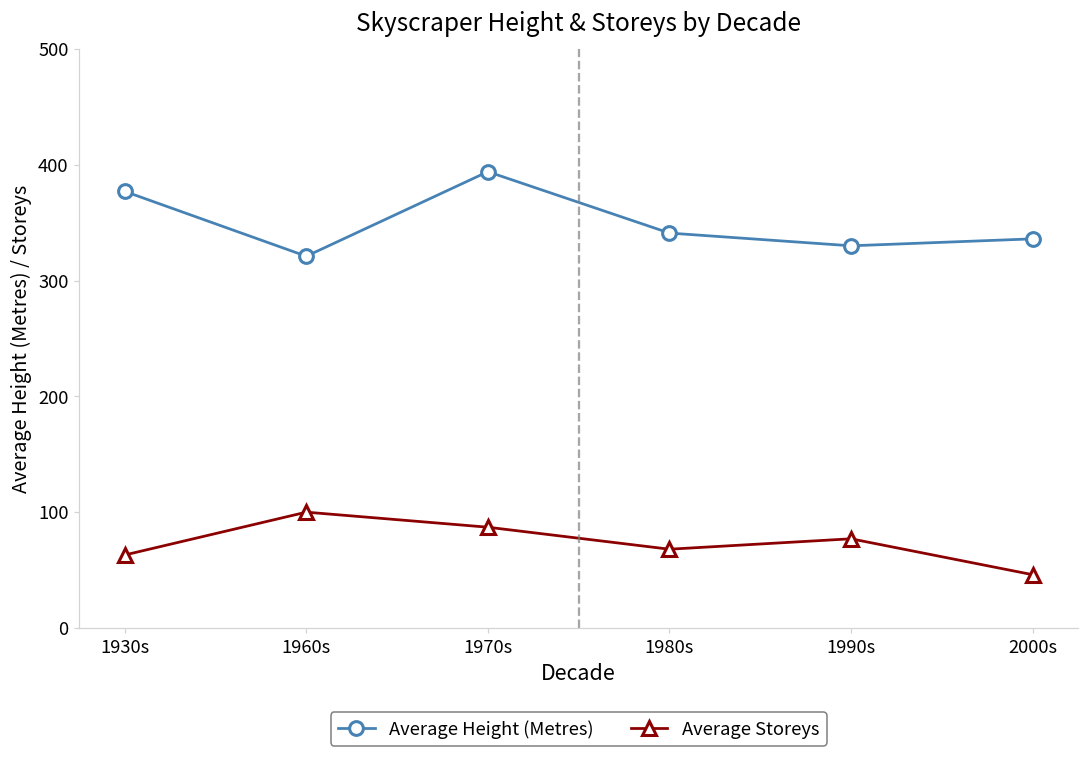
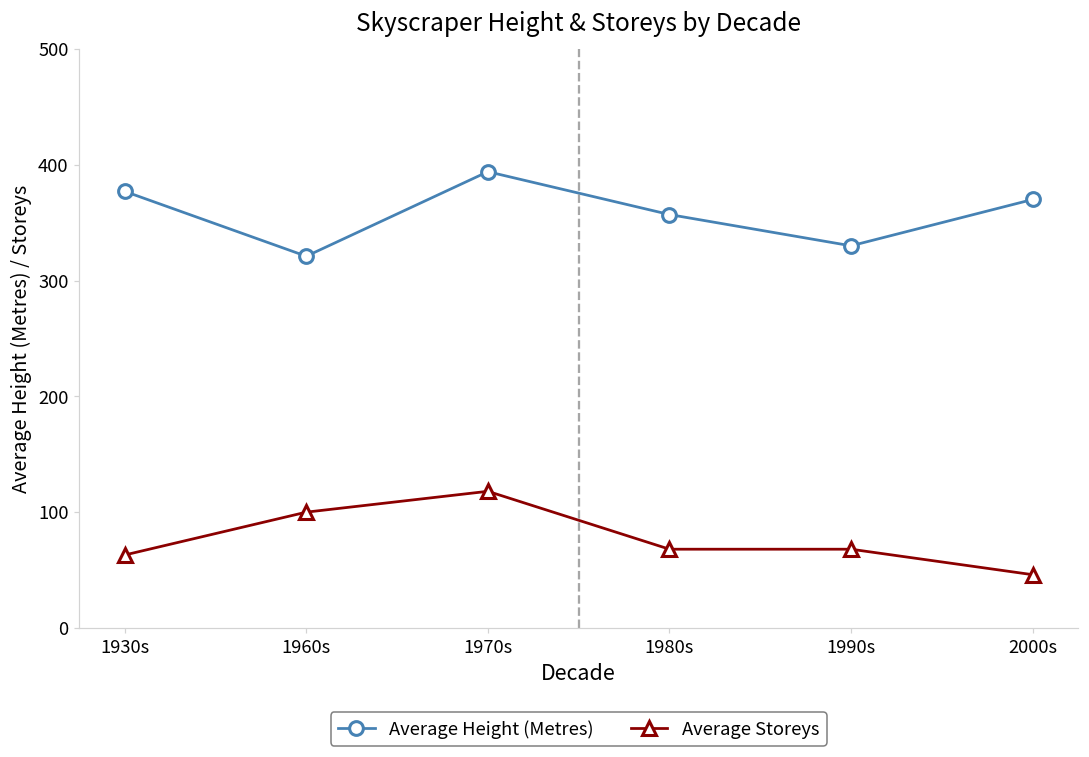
  {
    "Average Height (Metres)": {
      "1930s": 377,
      "1960s": 321,
      "1970s": 394,
-     "1980s": 341,
+     "1980s": 357,
      "1990s": 330,
-     "2000s": 336
+     "2000s": 370
    },
    "Average Storeys": {
      "1930s": 63,
      "1960s": 100,
-     "1970s": 87,
+     "1970s": 118,
      "1980s": 68,
-     "1990s": 77,
+     "1990s": 68,
      "2000s": 46
    }
  }
